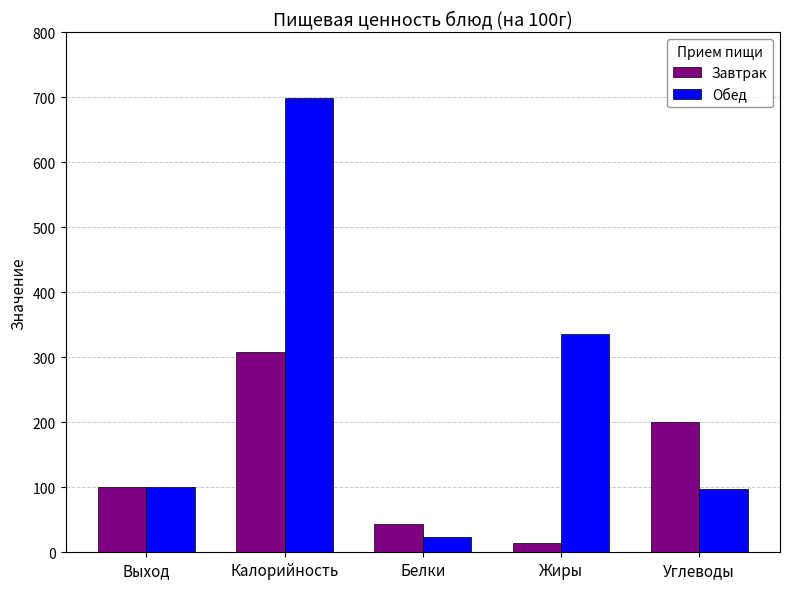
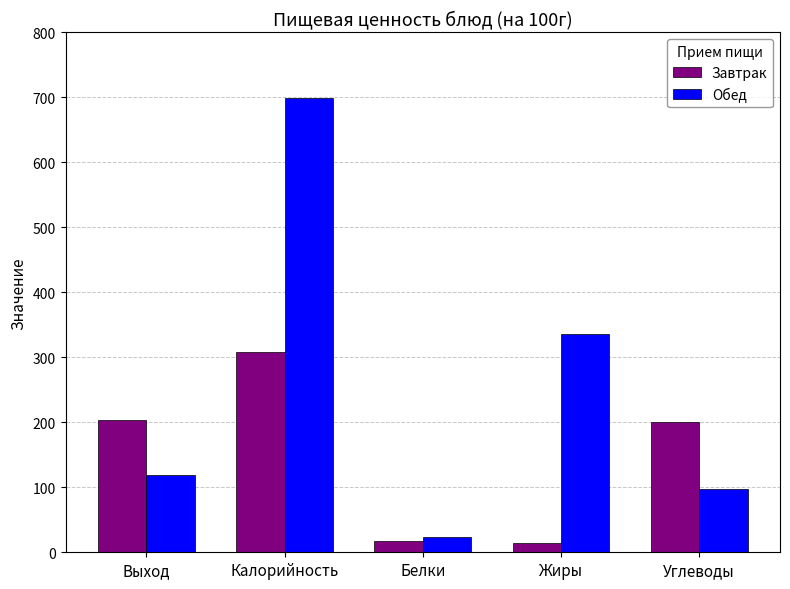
  {
    "Завтрак": {
-     "Выход": 100,
+     "Выход": 200,
      "Калорийность": 310,
-     "Белки": 40,
+     "Белки": 20,
      "Жиры": 20,
      "Углеводы": 200
    },
    "Обед": {
-     "Выход": 100,
+     "Выход": 120,
      "Калорийность": 700,
      "Белки": 20,
      "Жиры": 340,
      "Углеводы": 100
    }
  }
